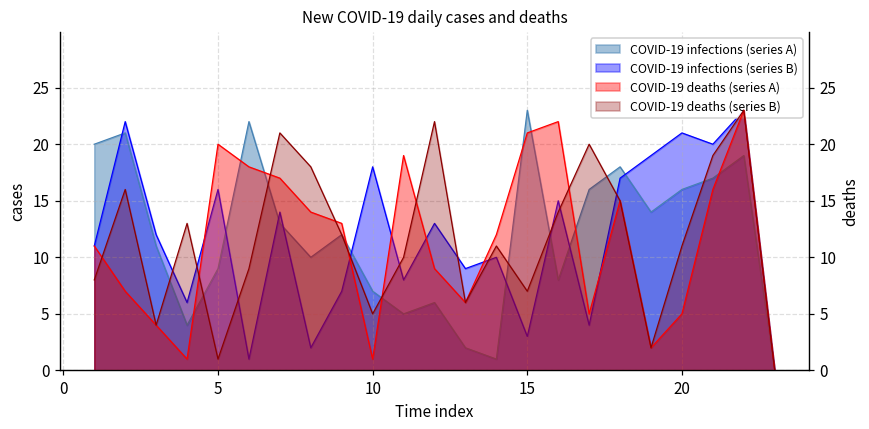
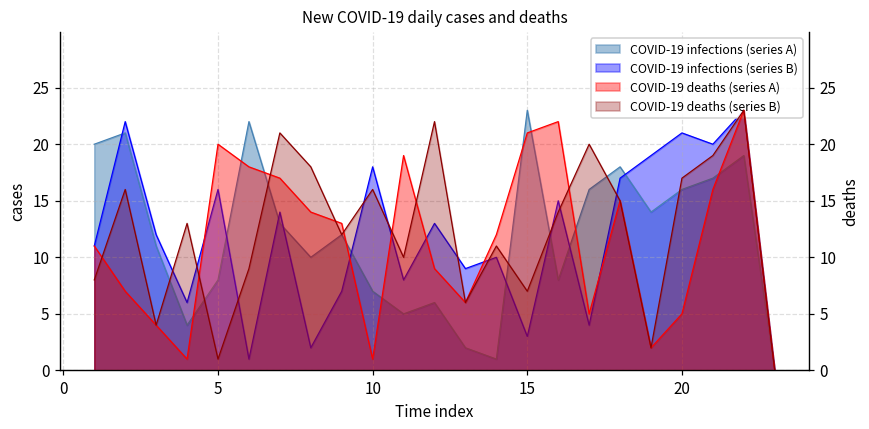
  {
    "COVID-19 infections (series A)": {
-     "5": 9,
+     "5": 8,
      "10": 7,
      "15": 23,
      "20": 16
    },
    "COVID-19 infections (series B)": {
      "5": 16,
      "10": 18,
      "15": 3,
      "20": 21
    },
    "COVID-19 deaths (series A)": {
      "5": 20,
      "10": 1,
      "15": 21,
      "20": 5
    },
    "COVID-19 deaths (series B)": {
      "5": 1,
-     "10": 5,
+     "10": 16,
      "15": 7,
-     "20": 11
+     "20": 17
    }
  }
